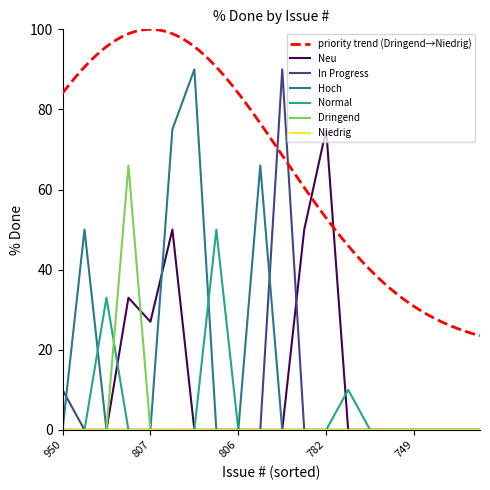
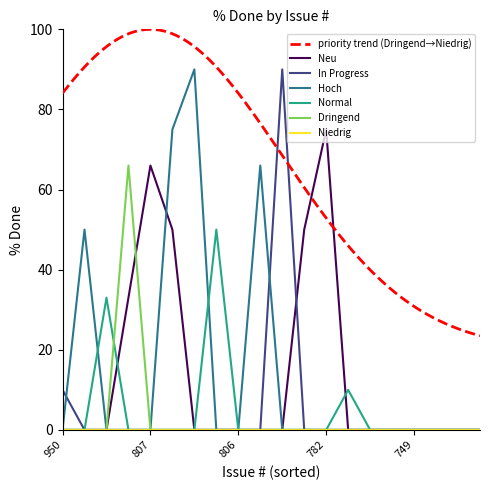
  {
    "priority trend (Dringend→Niedrig)": {
      "950": 84
    },
    "Neu": {
-     "807": 27
+     "807": 66
    }
  }
